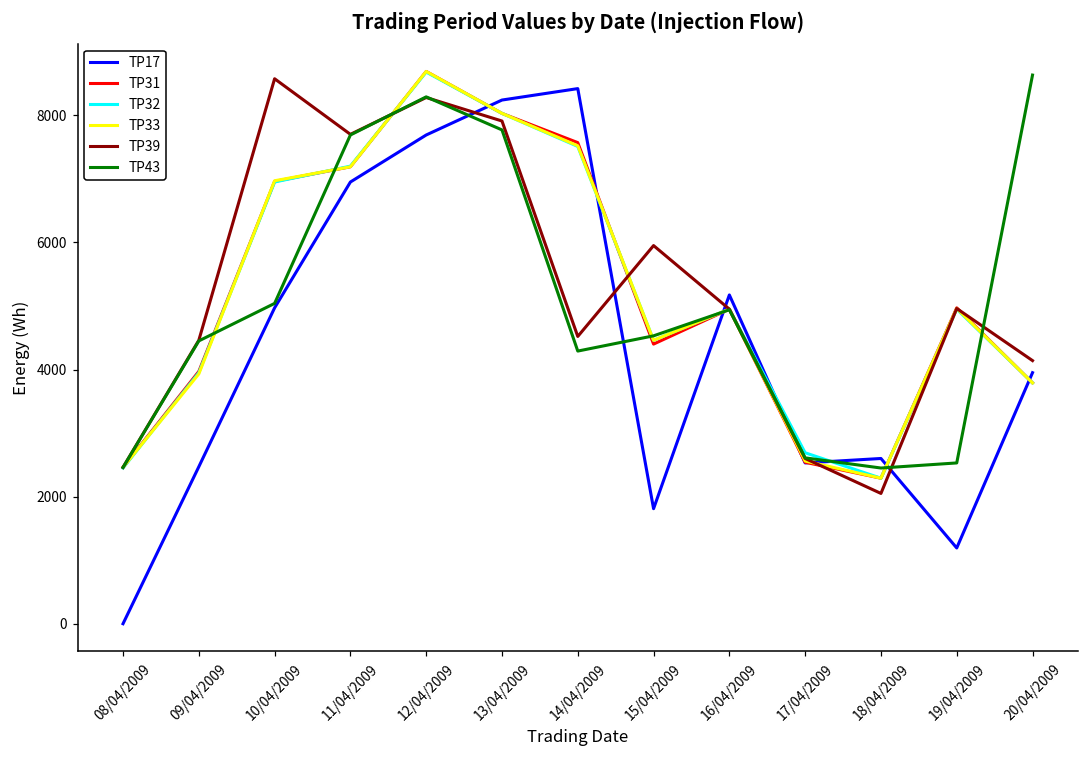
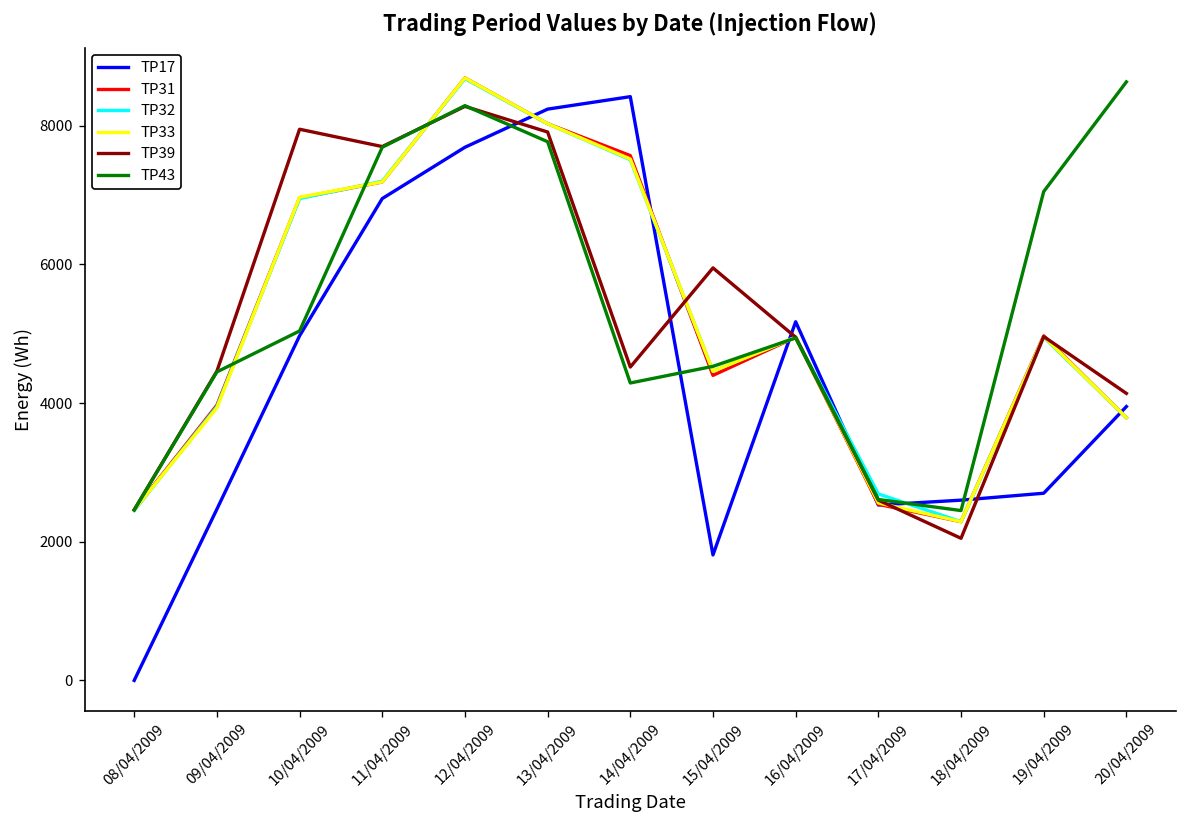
  {
    "TP17": {
      "08/04/2009": 0,
      "09/04/2009": 2500,
      "10/04/2009": 5000,
      "11/04/2009": 7000,
      "12/04/2009": 7700,
      "13/04/2009": 8200,
      "14/04/2009": 8400,
      "15/04/2009": 1800,
      "16/04/2009": 5200,
      "18/04/2009": 2600,
-     "19/04/2009": 1200,
+     "19/04/2009": 2700,
      "20/04/2009": 4000
    },
    "TP31": {
      "14/04/2009": 7600,
      "15/04/2009": 4400
    },
    "TP32": {
      "17/04/2009": 2700
    },
    "TP39": {
-     "10/04/2009": 8600,
+     "10/04/2009": 8000,
      "13/04/2009": 7900,
      "14/04/2009": 4500,
      "15/04/2009": 6000,
      "18/04/2009": 2100,
      "20/04/2009": 4100
    },
    "TP43": {
      "10/04/2009": 5000,
      "13/04/2009": 7800,
      "14/04/2009": 4300,
      "15/04/2009": 4500,
      "18/04/2009": 2500,
-     "19/04/2009": 2500,
+     "19/04/2009": 7100,
      "20/04/2009": 8600
    }
  }
